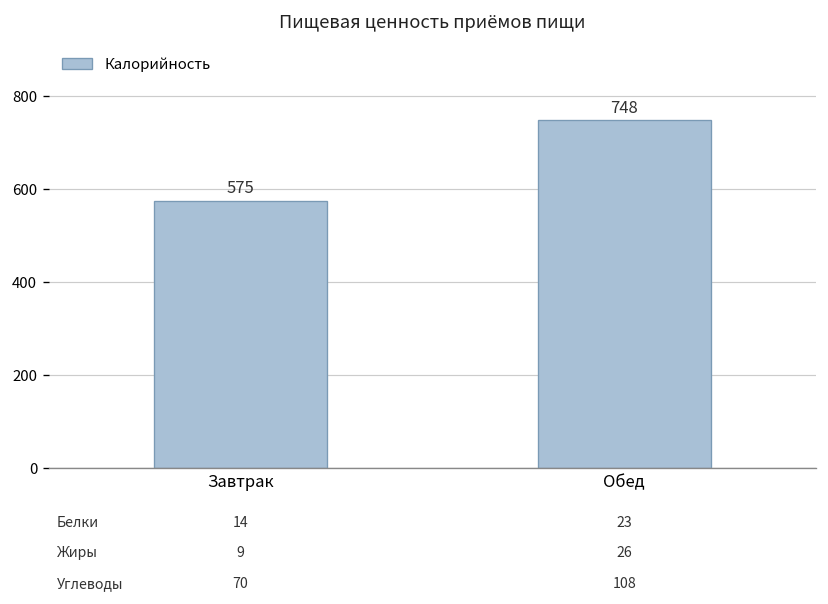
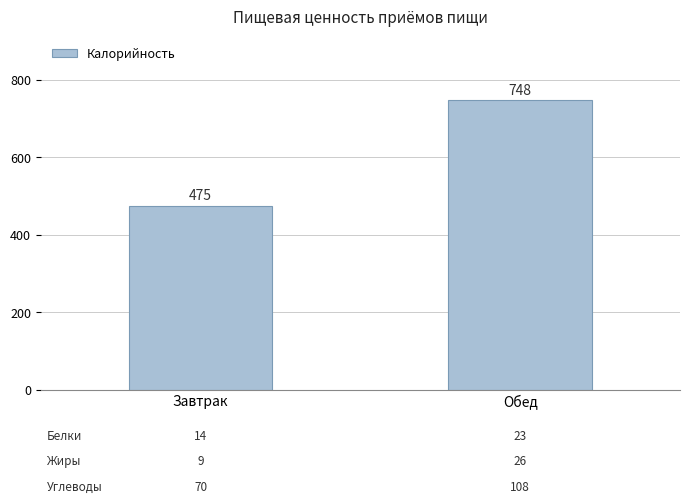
  {
-   "Завтрак": 575,
+   "Завтрак": 475,
    "Обед": 748
  }
